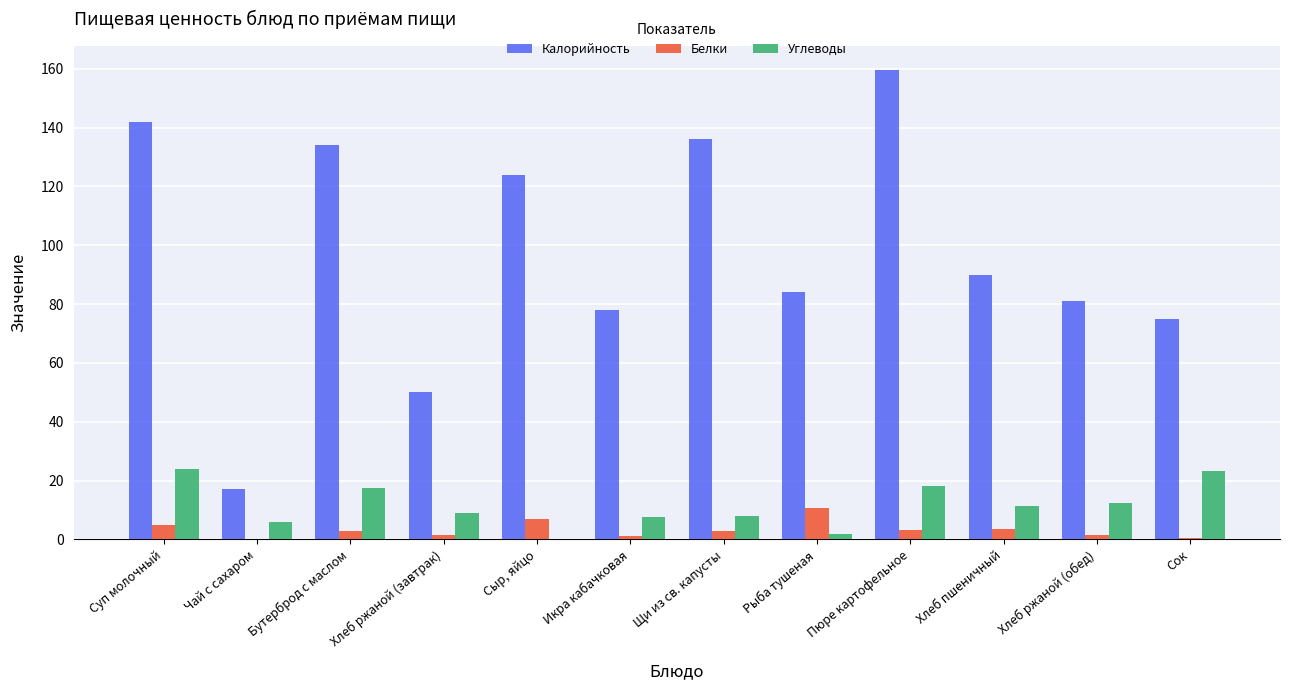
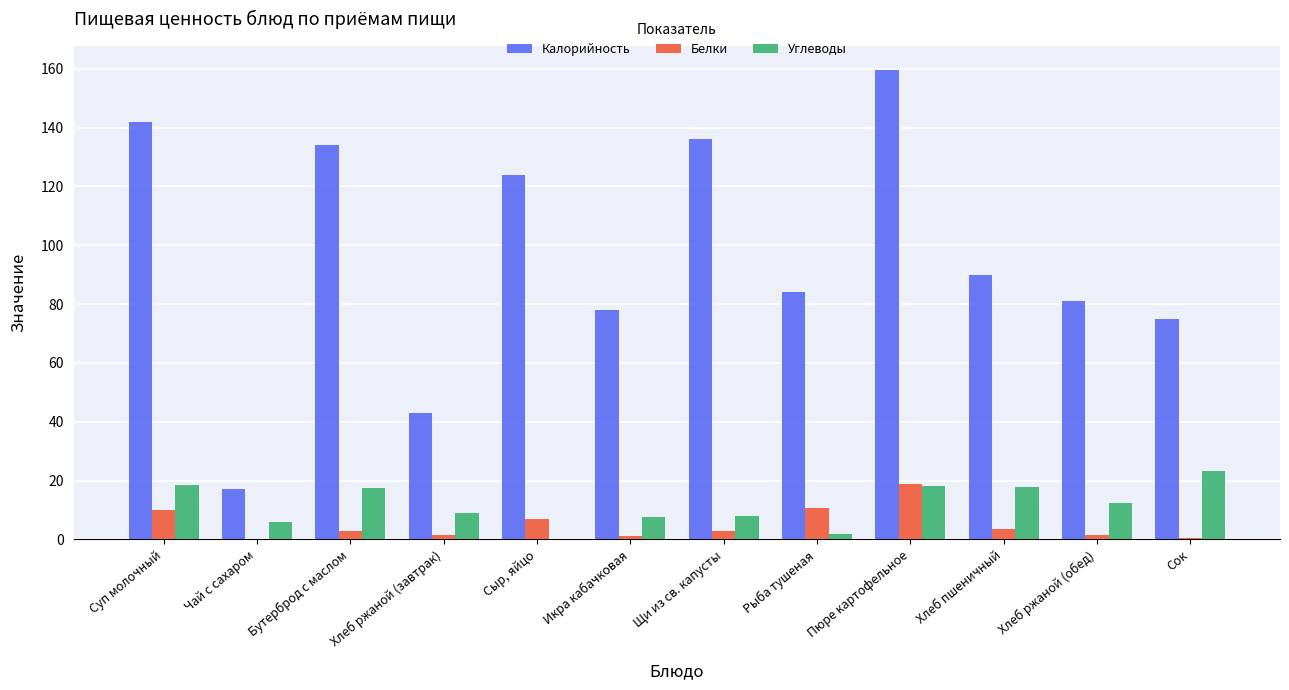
  {
    "Калорийность": {
      "Суп молочный": 142,
      "Чай с сахаром": 17,
      "Бутерброд с маслом": 134,
-     "Хлеб ржаной (завтрак)": 50,
+     "Хлеб ржаной (завтрак)": 43,
      "Сыр, яйцо": 124,
      "Икра кабачковая": 78,
      "Щи из св. капусты": 136,
      "Рыба тушеная": 84,
      "Пюре картофельное": 160,
      "Хлеб пшеничный": 90,
      "Хлеб ржаной (обед)": 81,
      "Сок": 75
    },
    "Белки": {
-     "Суп молочный": 5,
+     "Суп молочный": 10,
      "Чай с сахаром": 0,
      "Бутерброд с маслом": 3,
      "Хлеб ржаной (завтрак)": 1,
      "Сыр, яйцо": 7,
      "Икра кабачковая": 1,
      "Щи из св. капусты": 3,
      "Рыба тушеная": 11,
-     "Пюре картофельное": 3,
+     "Пюре картофельное": 19,
      "Хлеб пшеничный": 3,
      "Хлеб ржаной (обед)": 1
    },
    "Углеводы": {
-     "Суп молочный": 24,
+     "Суп молочный": 19,
      "Чай с сахаром": 6,
      "Бутерброд с маслом": 17,
      "Хлеб ржаной (завтрак)": 9,
      "Сыр, яйцо": 0,
      "Икра кабачковая": 8,
      "Щи из св. капусты": 8,
      "Рыба тушеная": 2,
      "Пюре картофельное": 18,
-     "Хлеб пшеничный": 11,
+     "Хлеб пшеничный": 18,
      "Хлеб ржаной (обед)": 12,
      "Сок": 23
    }
  }
